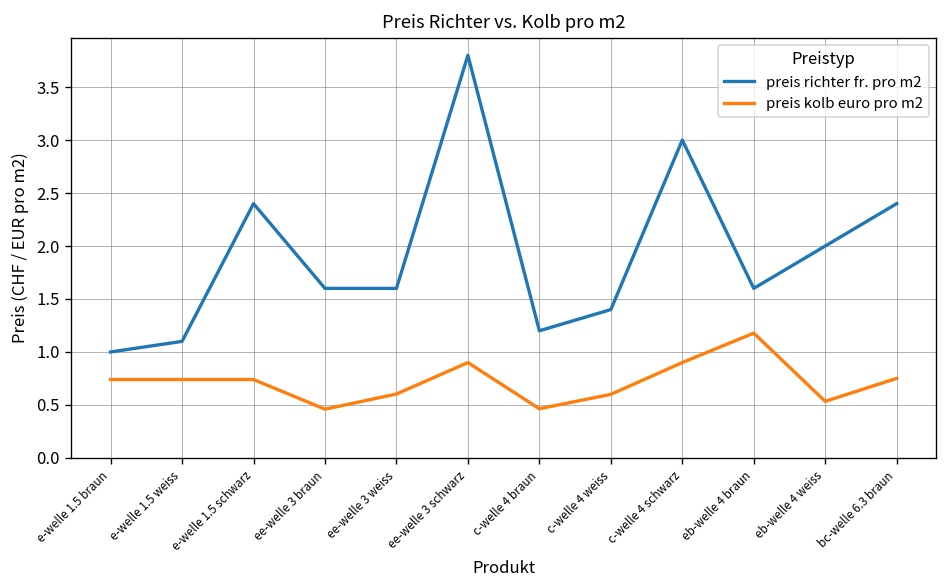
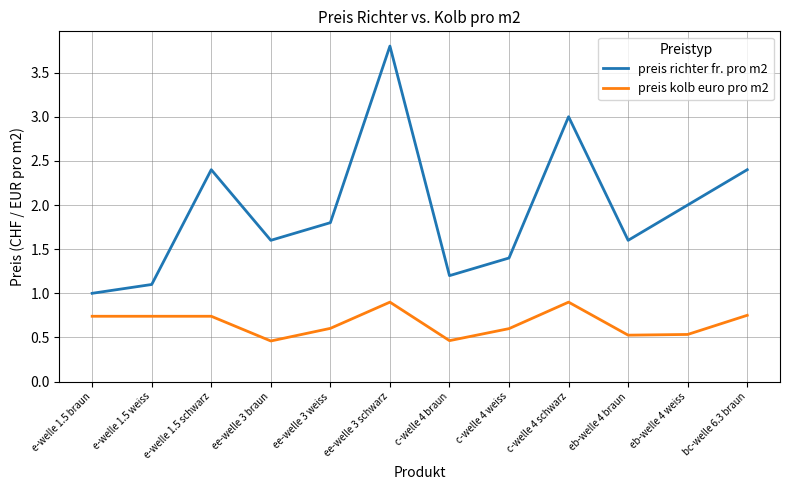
  {
    "preis richter fr. pro m2": {
      "e-welle 1.5 braun": 1.0,
      "e-welle 1.5 weiss": 1.1,
      "e-welle 1.5 schwarz": 2.4,
      "ee-welle 3 braun": 1.6,
-     "ee-welle 3 weiss": 1.6,
+     "ee-welle 3 weiss": 1.8,
      "ee-welle 3 schwarz": 3.8,
      "c-welle 4 braun": 1.2,
      "c-welle 4 weiss": 1.4,
      "c-welle 4 schwarz": 3.0,
      "eb-welle 4 braun": 1.6,
      "eb-welle 4 weiss": 2.0,
      "bc-welle 6.3 braun": 2.4
    },
    "preis kolb euro pro m2": {
      "e-welle 1.5 braun": 0.7,
      "e-welle 1.5 weiss": 0.7,
      "e-welle 1.5 schwarz": 0.7,
      "ee-welle 3 braun": 0.5,
      "ee-welle 3 weiss": 0.6,
      "ee-welle 3 schwarz": 0.9,
      "c-welle 4 braun": 0.5,
      "c-welle 4 weiss": 0.6,
      "c-welle 4 schwarz": 0.9,
-     "eb-welle 4 braun": 1.2,
+     "eb-welle 4 braun": 0.5,
      "eb-welle 4 weiss": 0.5,
      "bc-welle 6.3 braun": 0.8
    }
  }
